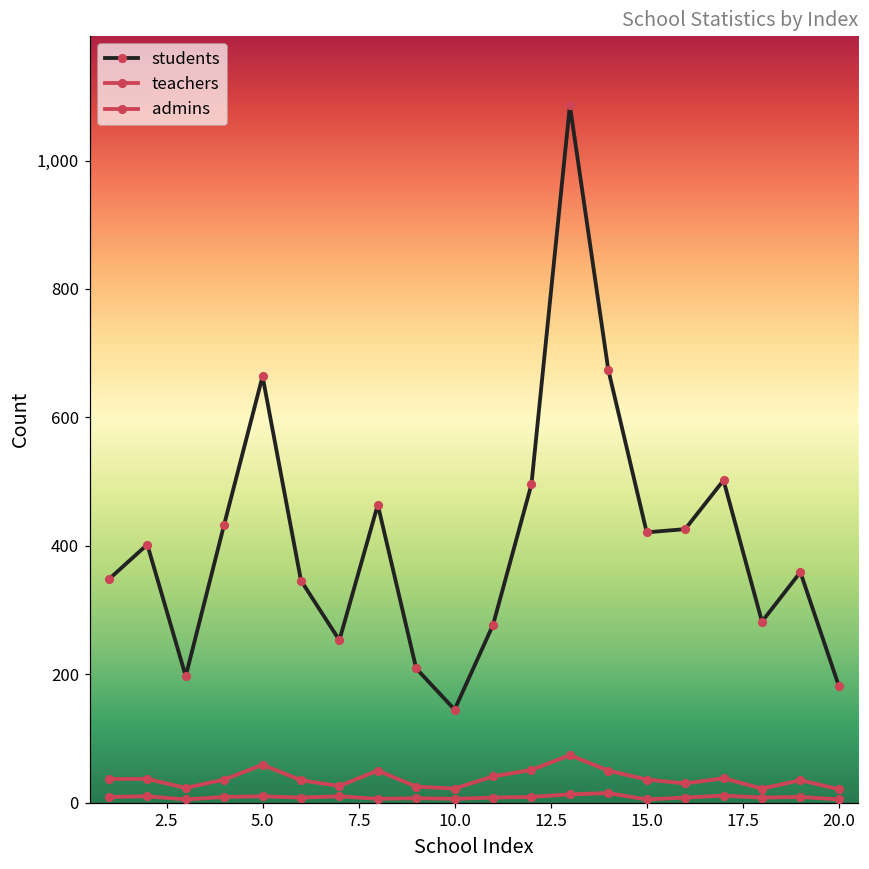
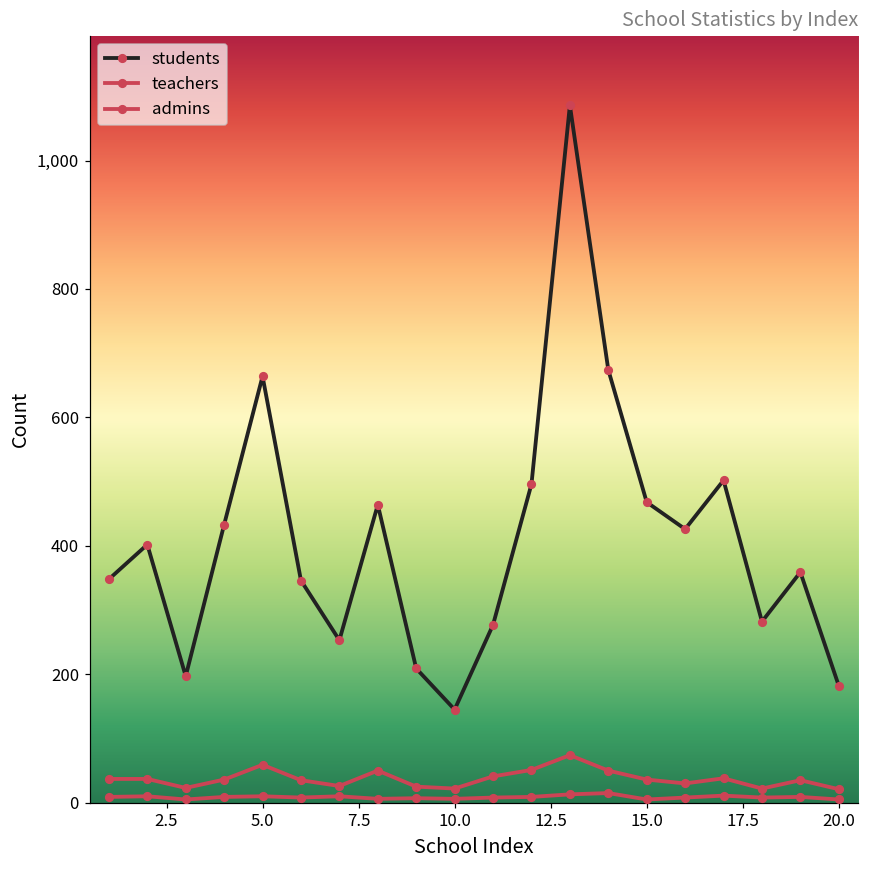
  {
    "students": {
      "5.0": 660,
      "10.0": 150,
-     "15.0": 420,
+     "15.0": 470,
      "20.0": 180
    }
  }
